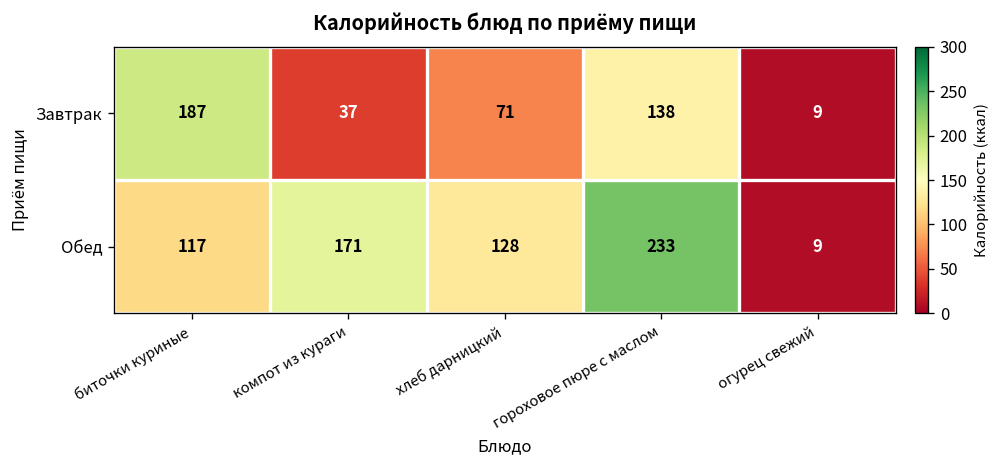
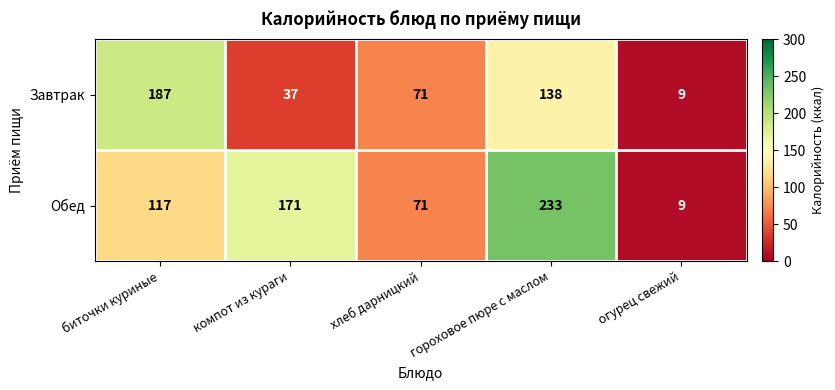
  {
    "Завтрак": {
      "биточки куриные": 187,
      "компот из кураги": 37,
      "хлеб дарницкий": 71,
      "гороховое пюре с маслом": 138,
      "огурец свежий": 9
    },
    "Обед": {
      "биточки куриные": 117,
      "компот из кураги": 171,
-     "хлеб дарницкий": 128,
+     "хлеб дарницкий": 71,
      "гороховое пюре с маслом": 233,
      "огурец свежий": 9
    }
  }
